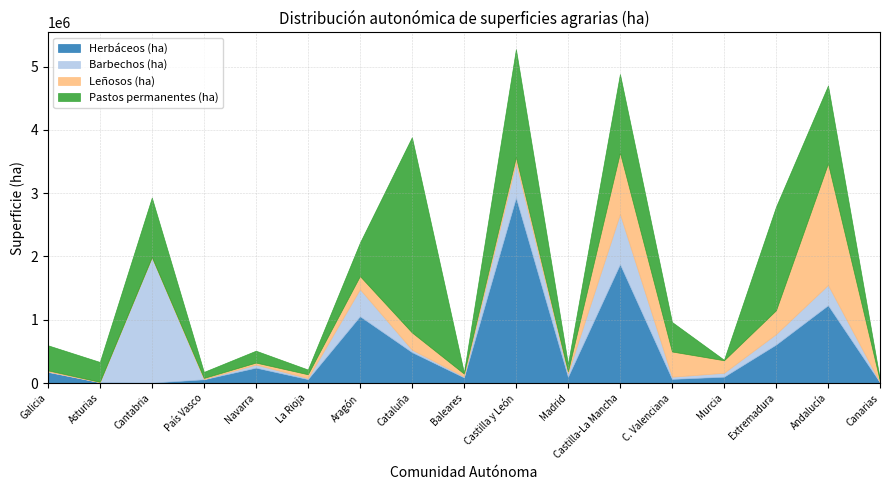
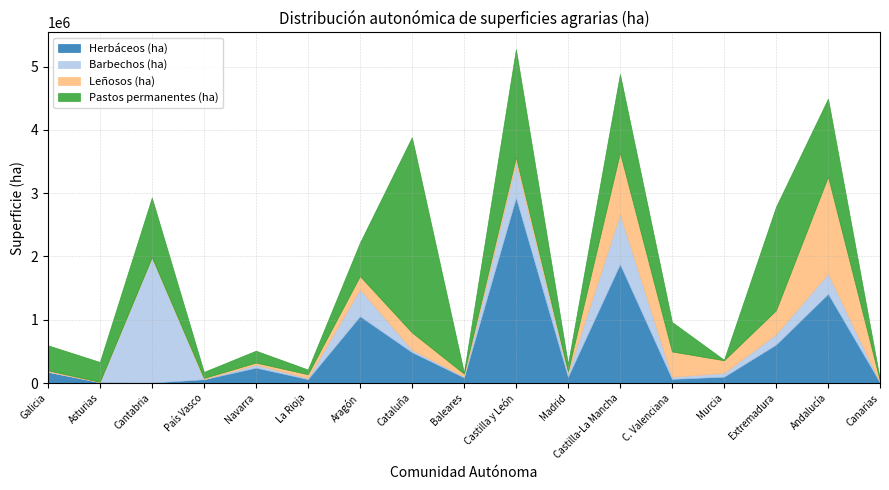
  {
    "Herbáceos (ha)": {
      "Navarra": 200000,
      "Aragón": 1100000,
      "Castilla y León": 2900000,
      "Madrid": 100000,
      "Castilla-La Mancha": 1900000,
      "Murcia": 100000,
      "Extremadura": 600000,
-     "Andalucía": 1200000
+     "Andalucía": 1400000
    },
    "Barbechos (ha)": {
      "Aragón": 400000,
      "Castilla y León": 600000,
      "Castilla-La Mancha": 800000,
      "Murcia": 100000,
      "Extremadura": 200000,
      "Andalucía": 300000
    },
    "Leñosos (ha)": {
      "La Rioja": 100000,
      "Aragón": 200000,
      "Cataluña": 300000,
      "Castilla y León": 100000,
      "Castilla-La Mancha": 1000000,
      "C. Valenciana": 400000,
      "Extremadura": 400000,
-     "Andalucía": 1900000
+     "Andalucía": 1500000
    },
    "Pastos permanentes (ha)": {
      "Galicia": 400000,
      "Asturias": 300000,
      "Cantabria": 900000,
      "País Vasco": 100000,
      "Navarra": 200000,
      "La Rioja": 100000,
      "Aragón": 500000,
      "Cataluña": 3100000,
      "Castilla y León": 1700000,
      "Madrid": 100000,
      "Castilla-La Mancha": 1200000,
      "C. Valenciana": 500000,
      "Extremadura": 1600000,
      "Andalucía": 1200000
    }
  }
